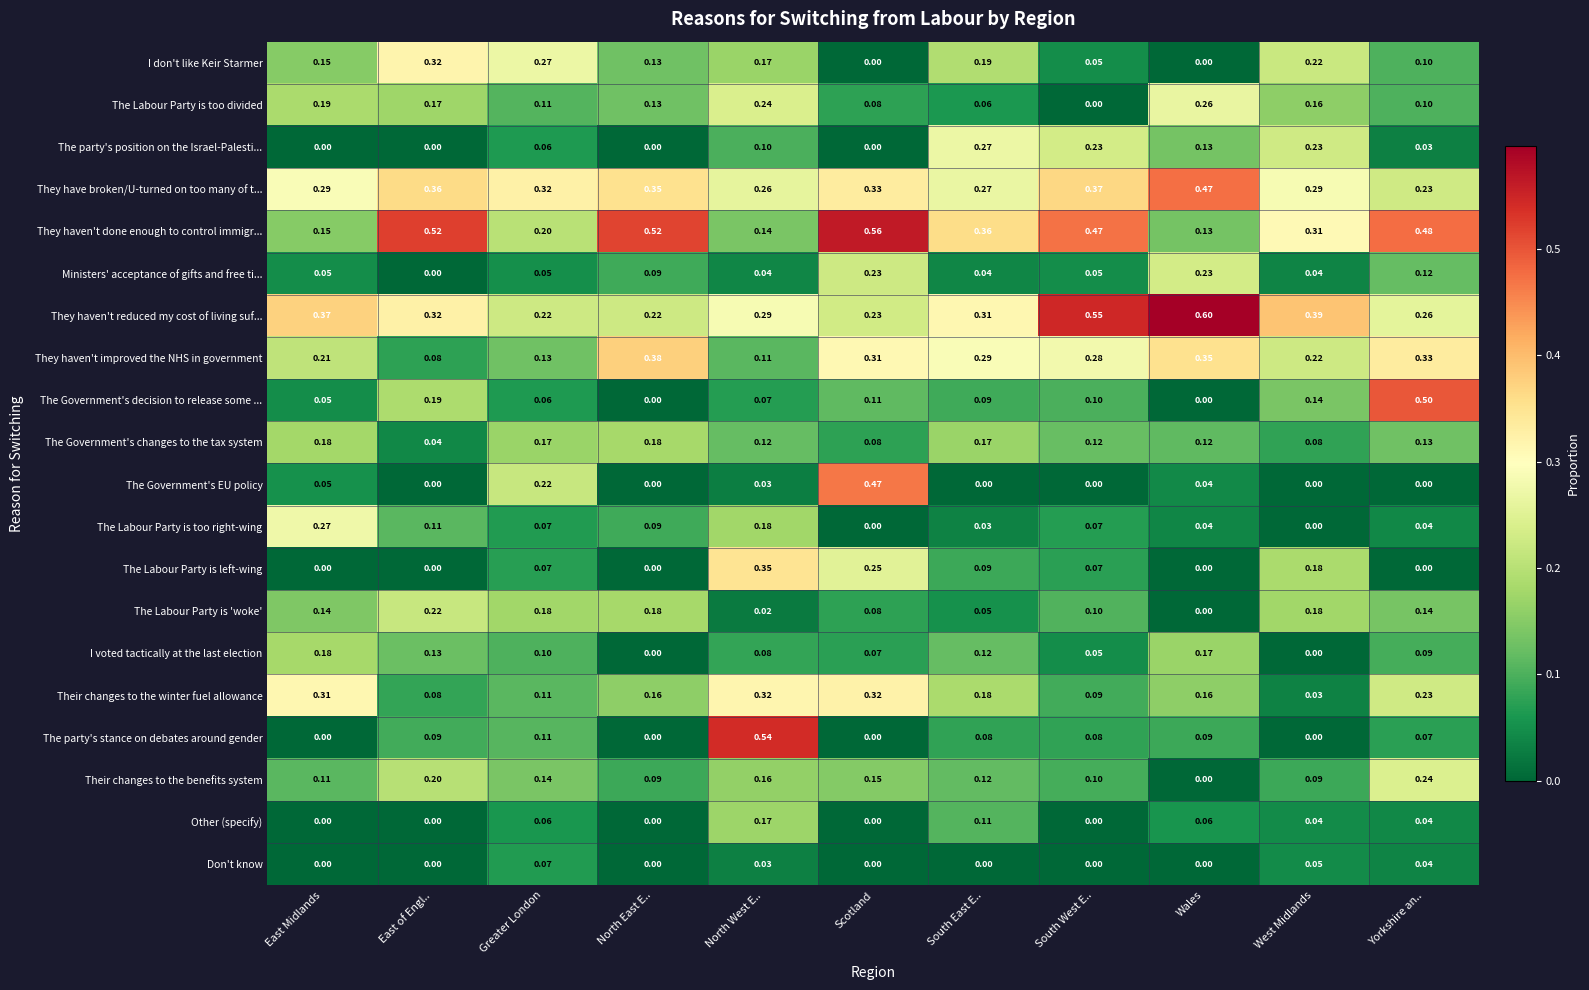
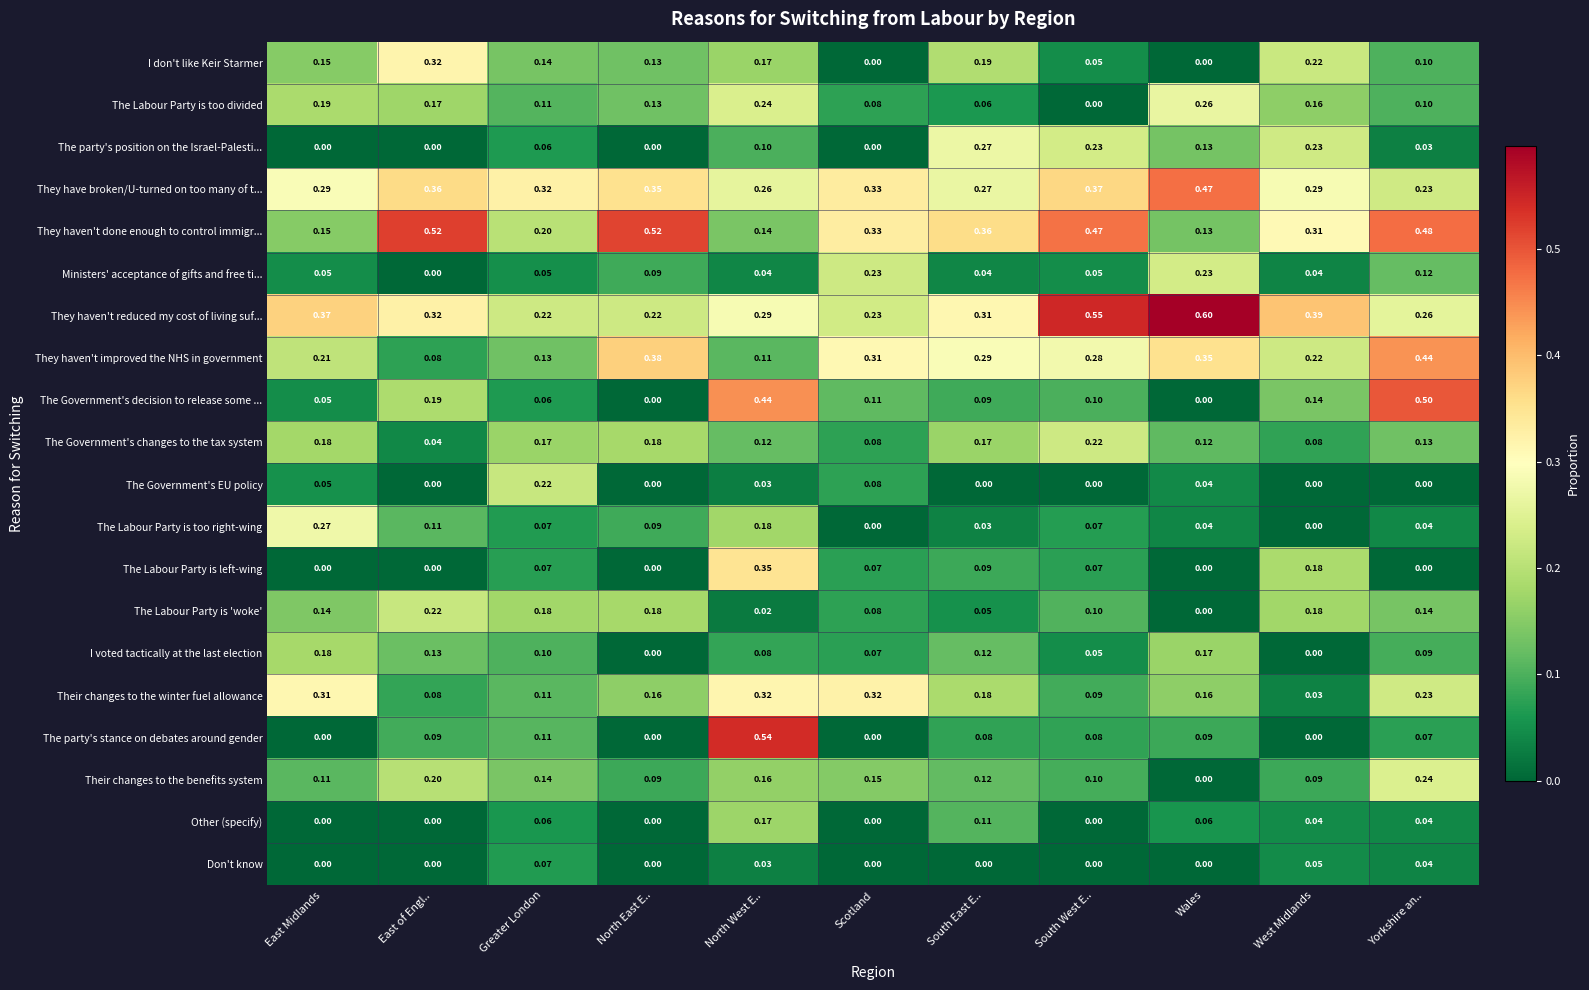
  {
    "I don't like Keir Starmer": {
      "East Midlands": 0.15,
      "East of Engl..": 0.32,
-     "Greater London": 0.27,
+     "Greater London": 0.14,
      "North East E..": 0.13,
      "North West E..": 0.17,
      "Scotland": 0.00,
      "South East E..": 0.19,
      "South West E..": 0.05,
      "Wales": 0.00,
      "West Midlands": 0.22,
      "Yorkshire an..": 0.10
    },
    "They haven't done enough to control immigr...": {
      "East Midlands": 0.15,
      "East of Engl..": 0.52,
      "Greater London": 0.20,
      "North East E..": 0.52,
      "North West E..": 0.14,
-     "Scotland": 0.56,
+     "Scotland": 0.33,
      "South East E..": 0.36,
      "South West E..": 0.47,
      "Wales": 0.13,
      "West Midlands": 0.31,
      "Yorkshire an..": 0.48
    },
    "They haven't improved the NHS in government": {
      "East Midlands": 0.21,
      "East of Engl..": 0.08,
      "Greater London": 0.13,
      "North East E..": 0.38,
      "North West E..": 0.11,
      "Scotland": 0.31,
      "South East E..": 0.29,
      "South West E..": 0.28,
      "Wales": 0.35,
      "West Midlands": 0.22,
-     "Yorkshire an..": 0.33
+     "Yorkshire an..": 0.44
    },
    "The Government's decision to release some ...": {
      "East Midlands": 0.05,
      "East of Engl..": 0.19,
      "Greater London": 0.06,
      "North East E..": 0.00,
-     "North West E..": 0.07,
+     "North West E..": 0.44,
      "Scotland": 0.11,
      "South East E..": 0.09,
      "South West E..": 0.10,
      "Wales": 0.00,
      "West Midlands": 0.14,
      "Yorkshire an..": 0.50
    },
    "The Government's changes to the tax system": {
      "East Midlands": 0.18,
      "East of Engl..": 0.04,
      "Greater London": 0.17,
      "North East E..": 0.18,
      "North West E..": 0.12,
      "Scotland": 0.08,
      "South East E..": 0.17,
-     "South West E..": 0.12,
+     "South West E..": 0.22,
      "Wales": 0.12,
      "West Midlands": 0.08,
      "Yorkshire an..": 0.13
    },
    "The Government's EU policy": {
      "East Midlands": 0.05,
      "East of Engl..": 0.00,
      "Greater London": 0.22,
      "North East E..": 0.00,
      "North West E..": 0.03,
-     "Scotland": 0.47,
+     "Scotland": 0.08,
      "South East E..": 0.00,
      "South West E..": 0.00,
      "Wales": 0.04,
      "West Midlands": 0.00,
      "Yorkshire an..": 0.00
    },
    "The Labour Party is left-wing": {
      "East Midlands": 0.00,
      "East of Engl..": 0.00,
      "Greater London": 0.07,
      "North East E..": 0.00,
      "North West E..": 0.35,
-     "Scotland": 0.25,
+     "Scotland": 0.07,
      "South East E..": 0.09,
      "South West E..": 0.07,
      "Wales": 0.00,
      "West Midlands": 0.18,
      "Yorkshire an..": 0.00
    }
  }
